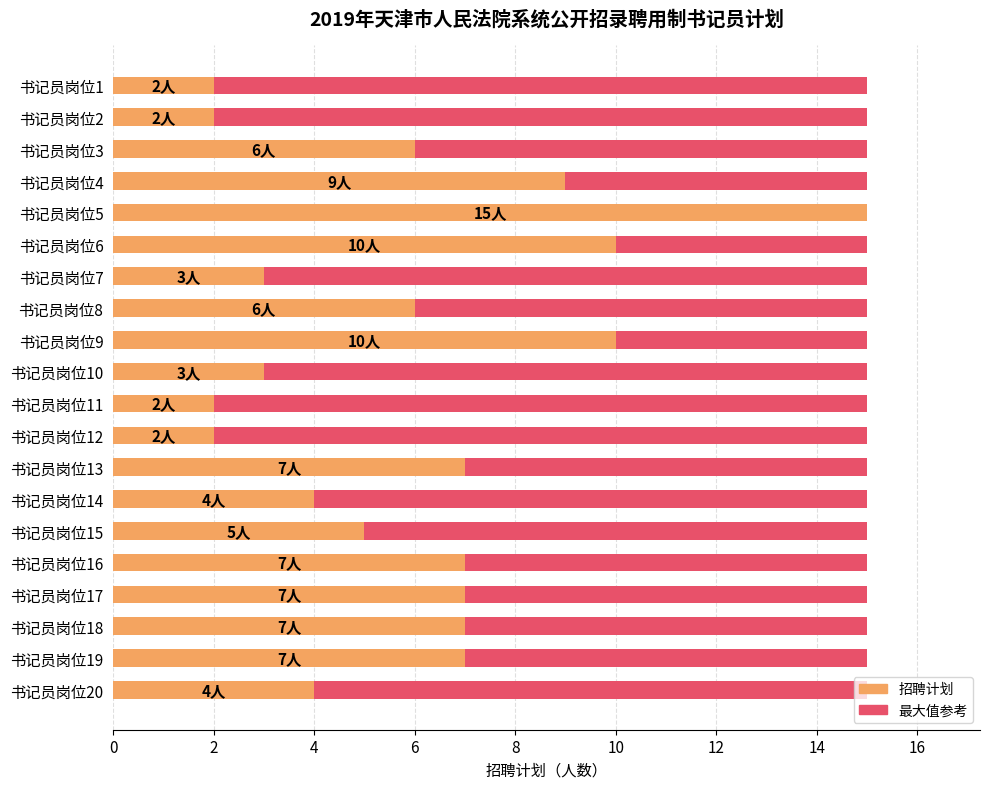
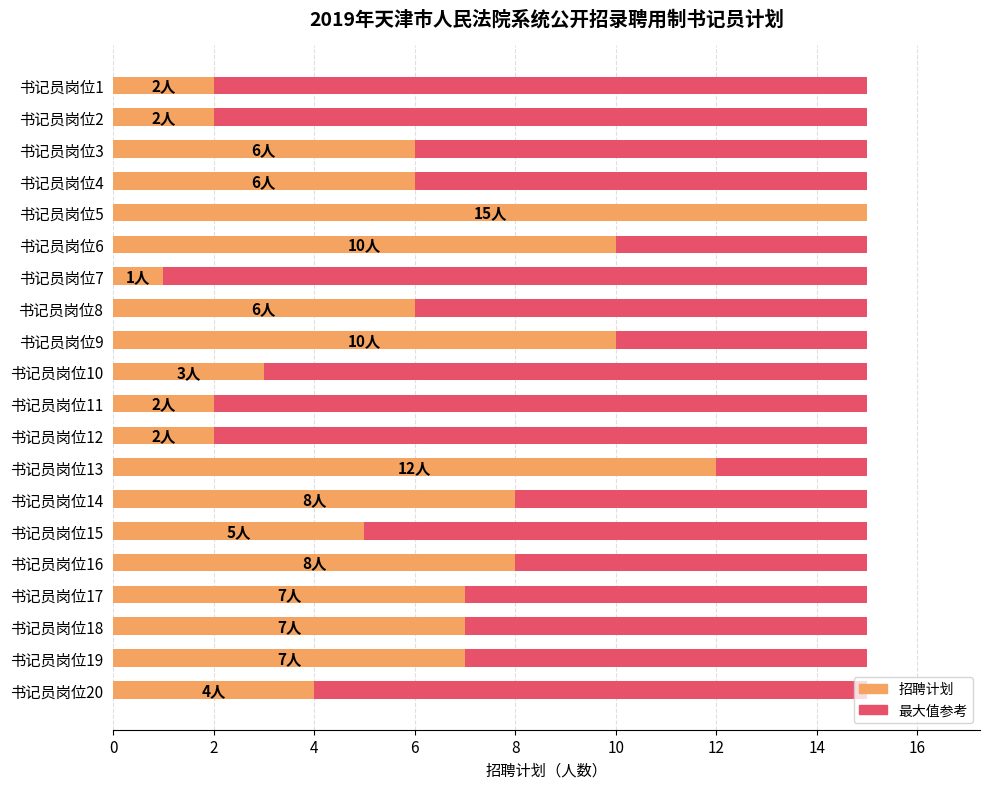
  {
    "招聘计划": {
-     "书记员岗位4": "9人",
+     "书记员岗位4": "6人",
      "书记员岗位5": "15人",
-     "书记员岗位7": "3人",
-     "书记员岗位13": "7人",
-     "书记员岗位14": "4人",
-     "书记员岗位16": "7人"
+     "书记员岗位7": "1人",
+     "书记员岗位13": "12人",
+     "书记员岗位14": "8人",
+     "书记员岗位16": "8人"
    }
  }
